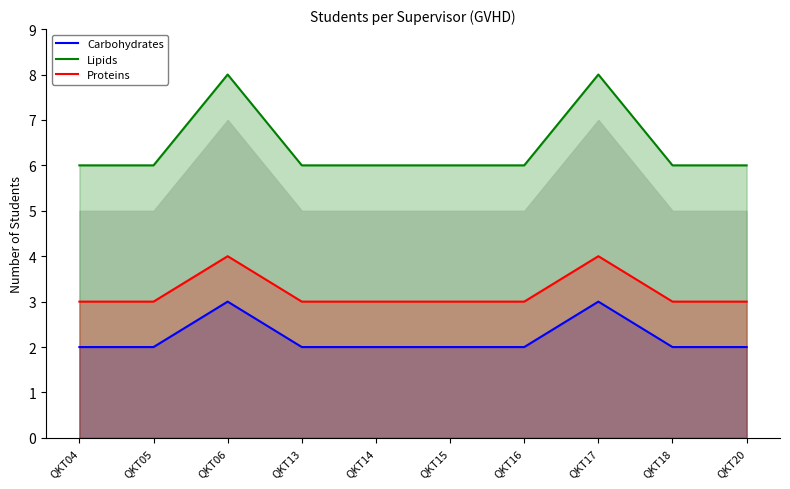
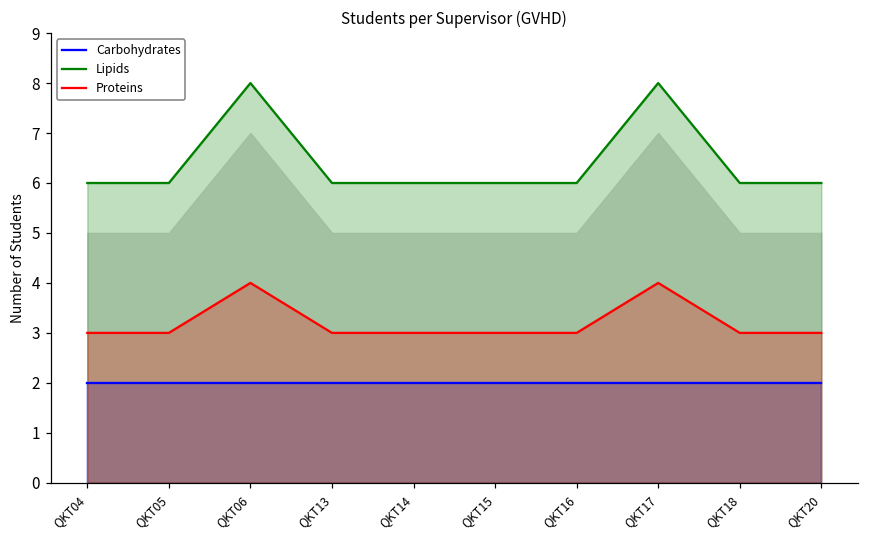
  {
    "Carbohydrates": {
      "QKT04": 2,
      "QKT05": 2,
-     "QKT06": 3,
+     "QKT06": 2,
      "QKT13": 2,
      "QKT14": 2,
      "QKT15": 2,
      "QKT16": 2,
-     "QKT17": 3,
+     "QKT17": 2,
      "QKT18": 2,
      "QKT20": 2
    },
    "Lipids": {
      "QKT04": 6,
      "QKT05": 6,
      "QKT06": 8,
      "QKT13": 6,
      "QKT14": 6,
      "QKT15": 6,
      "QKT16": 6,
      "QKT17": 8,
      "QKT18": 6,
      "QKT20": 6
    },
    "Proteins": {
      "QKT04": 3,
      "QKT05": 3,
      "QKT06": 4,
      "QKT13": 3,
      "QKT14": 3,
      "QKT15": 3,
      "QKT16": 3,
      "QKT17": 4,
      "QKT18": 3,
      "QKT20": 3
    }
  }
